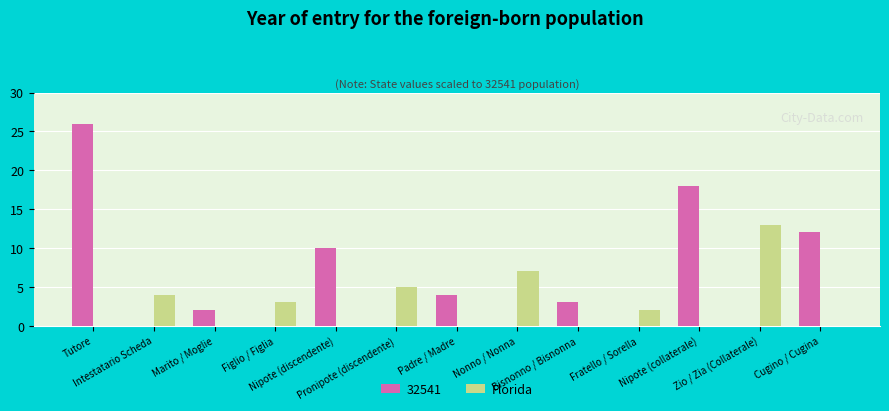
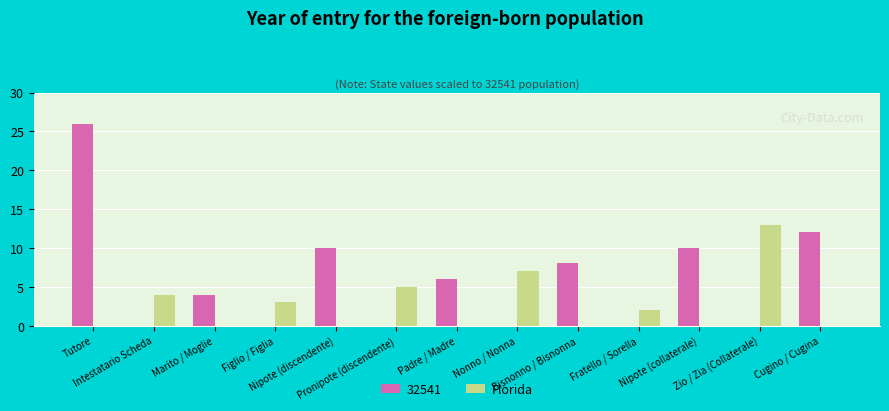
  {
    "32541": {
      "Tutore": 26,
      "Intestatario Scheda": 0,
-     "Marito / Moglie": 2,
+     "Marito / Moglie": 4,
      "Figlio / Figlia": 0,
      "Nipote (discendente)": 10,
      "Pronipote (discendente)": 0,
-     "Padre / Madre": 4,
+     "Padre / Madre": 6,
      "Nonno / Nonna": 0,
-     "Bisnonno / Bisnonna": 3,
+     "Bisnonno / Bisnonna": 8,
      "Fratello / Sorella": 0,
-     "Nipote (collaterale)": 18,
+     "Nipote (collaterale)": 10,
      "Zio / Zia (Collaterale)": 0,
      "Cugino / Cugina": 12
    },
    "Florida": {
      "Tutore": 0,
      "Intestatario Scheda": 4,
      "Marito / Moglie": 0,
      "Figlio / Figlia": 3,
      "Nipote (discendente)": 0,
      "Pronipote (discendente)": 5,
      "Padre / Madre": 0,
      "Nonno / Nonna": 7,
      "Bisnonno / Bisnonna": 0,
      "Fratello / Sorella": 2,
      "Nipote (collaterale)": 0,
      "Zio / Zia (Collaterale)": 13,
      "Cugino / Cugina": 0
    }
  }
